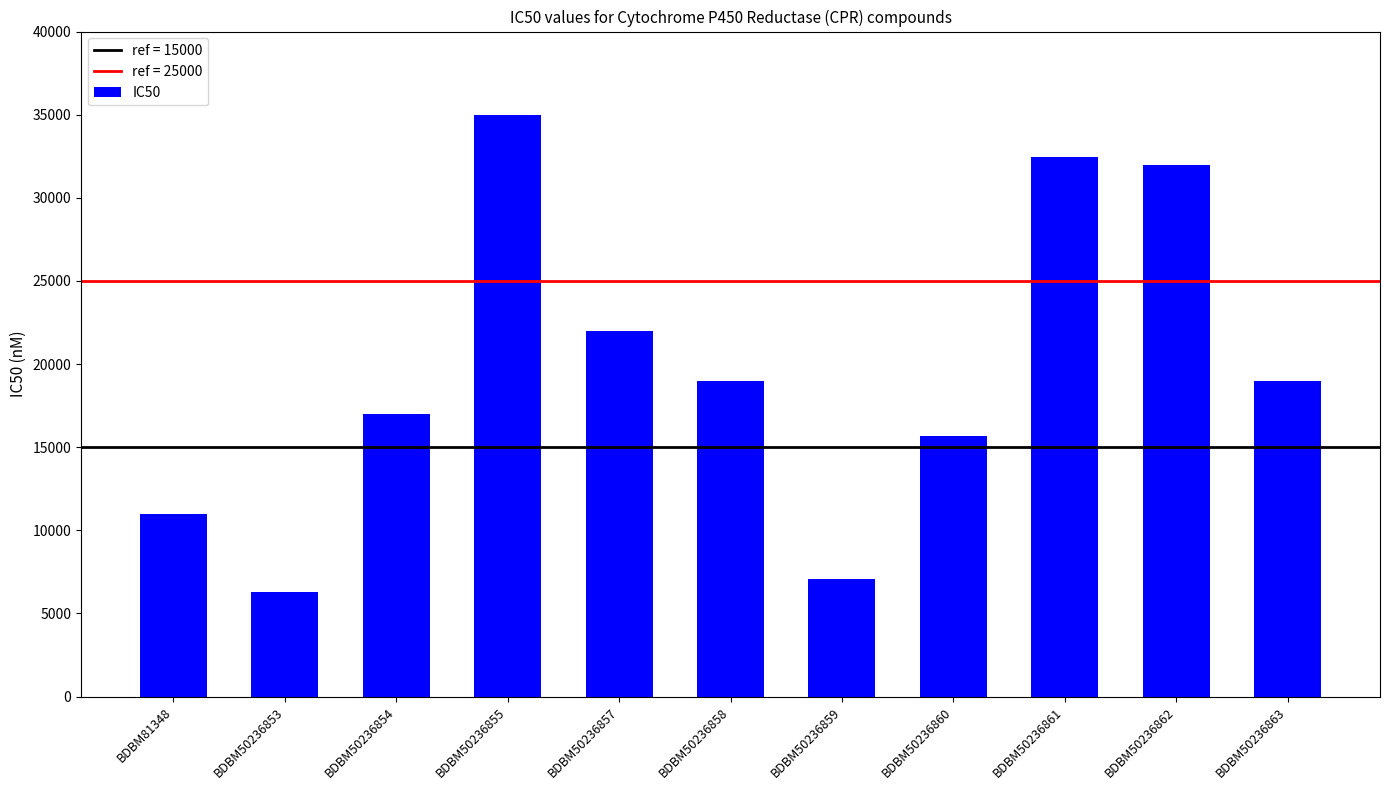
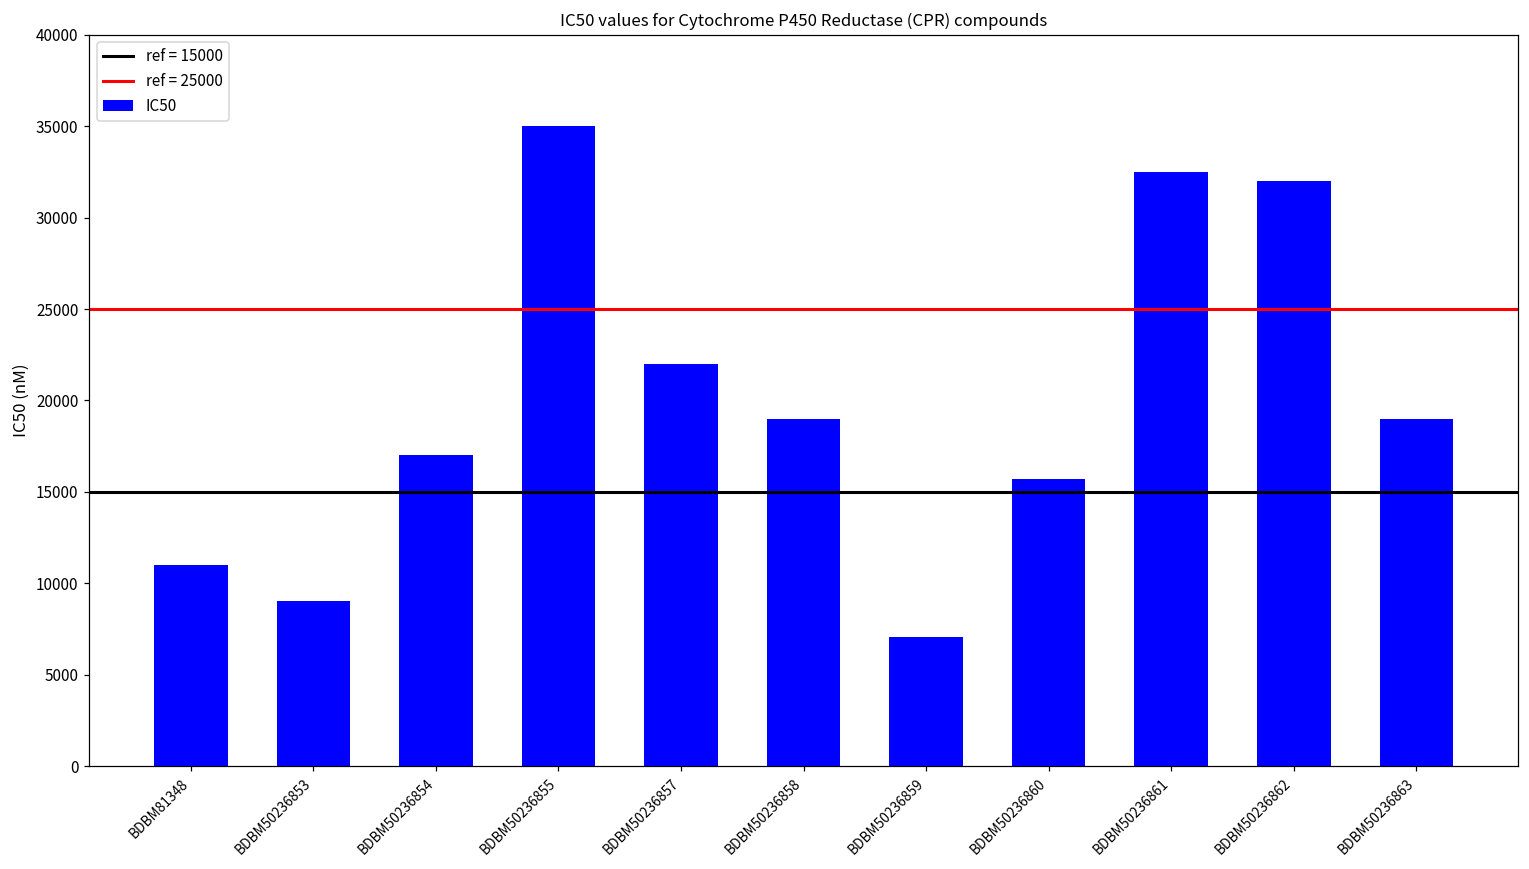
  {
    "BDBM81348": 11000,
-   "BDBM50236853": 6300,
+   "BDBM50236853": 9100,
    "BDBM50236854": 17000,
    "BDBM50236855": 35000,
    "BDBM50236857": 22000,
    "BDBM50236858": 19000,
    "BDBM50236859": 7100,
    "BDBM50236860": 15700,
    "BDBM50236861": 32500,
    "BDBM50236862": 32000,
    "BDBM50236863": 19000
  }
